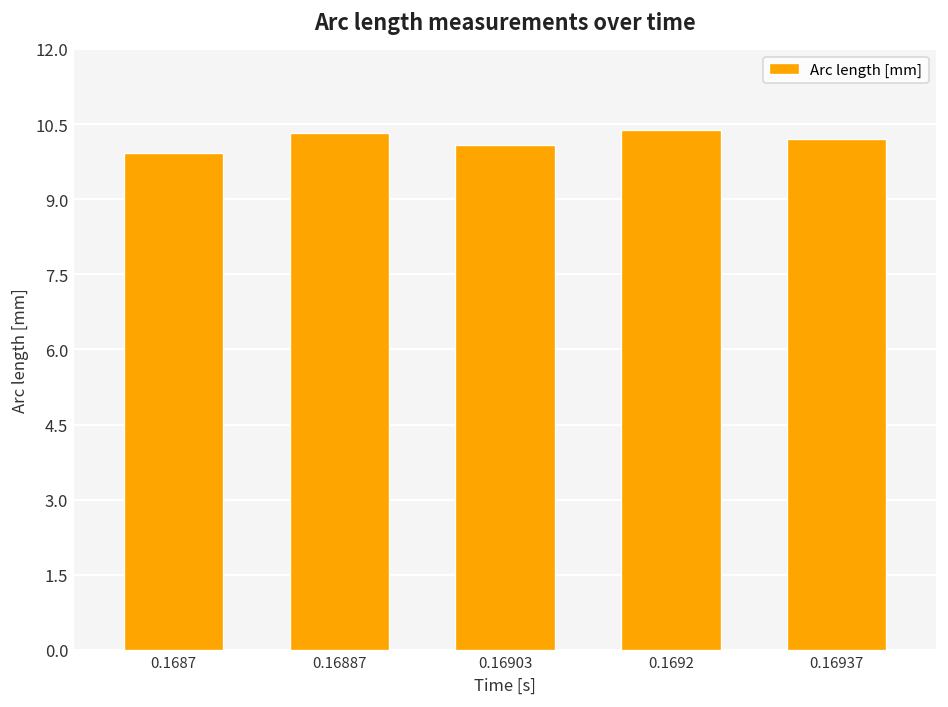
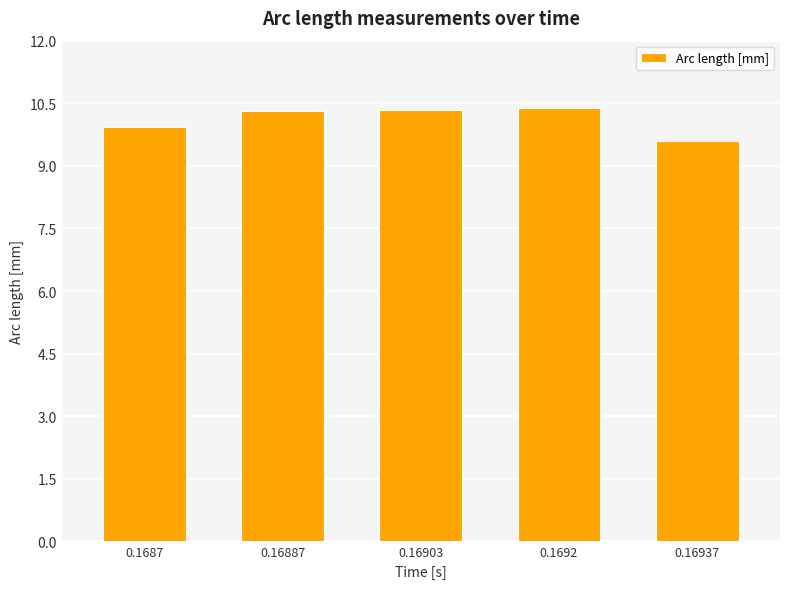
  {
    "0.1687": 9.9,
    "0.16887": 10.3,
-   "0.16903": 10.1,
+   "0.16903": 10.4,
    "0.1692": 10.4,
-   "0.16937": 10.2
+   "0.16937": 9.6
  }
